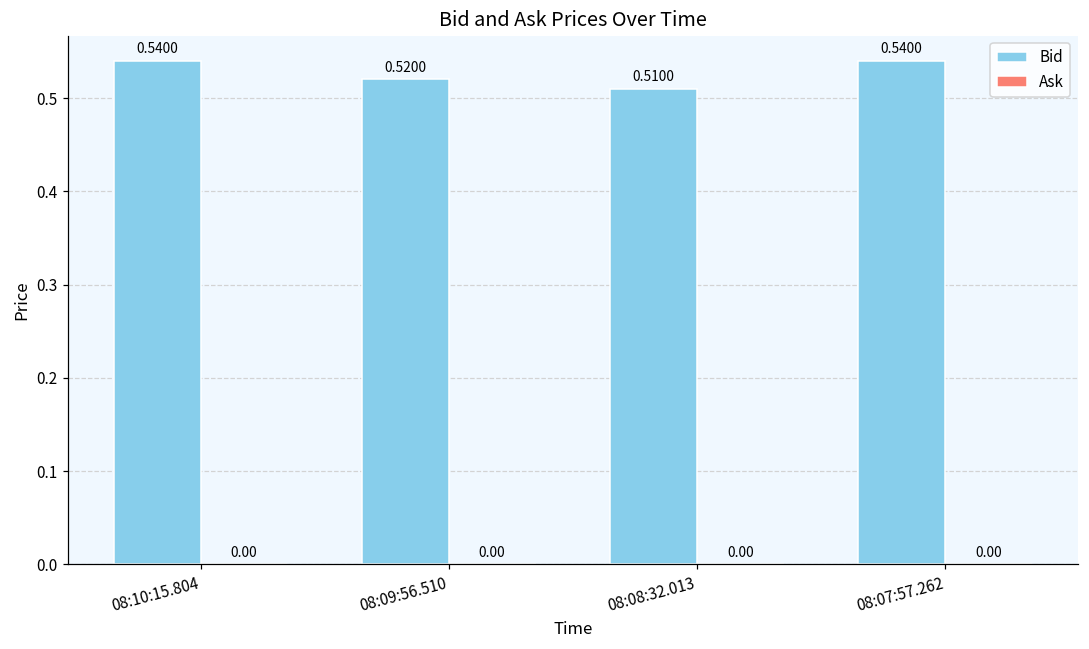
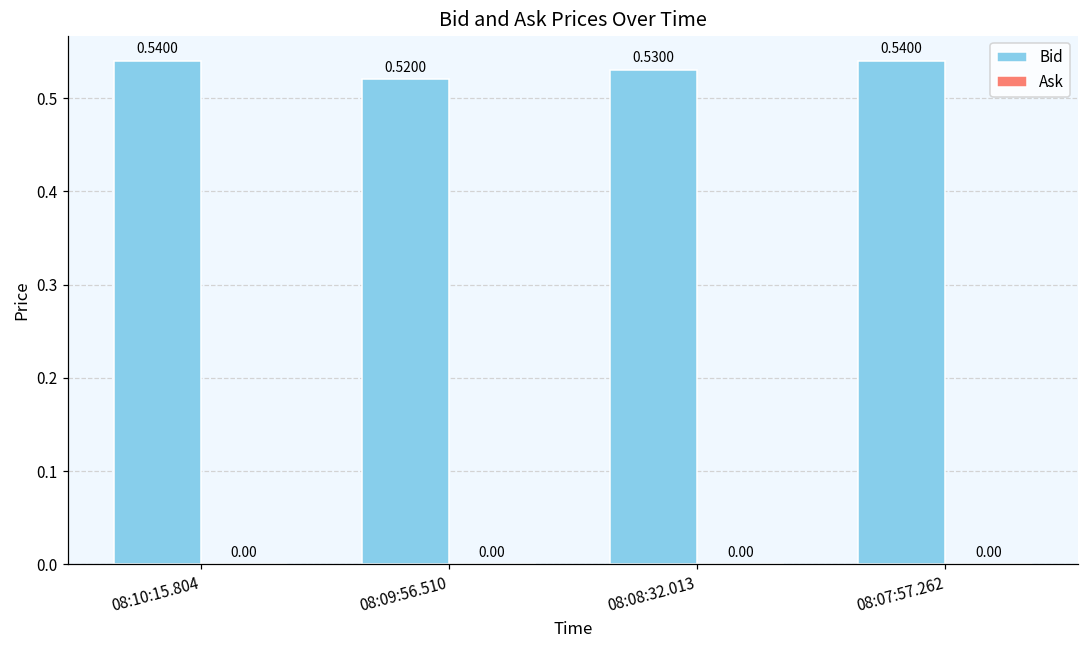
  {
    "Bid": {
      "08:10:15.804": 0.5400,
      "08:09:56.510": 0.5200,
-     "08:08:32.013": 0.5100,
+     "08:08:32.013": 0.5300,
      "08:07:57.262": 0.5400
    },
    "Ask": {
      "08:10:15.804": 0.00,
      "08:09:56.510": 0.00,
      "08:08:32.013": 0.00,
      "08:07:57.262": 0.00
    }
  }
